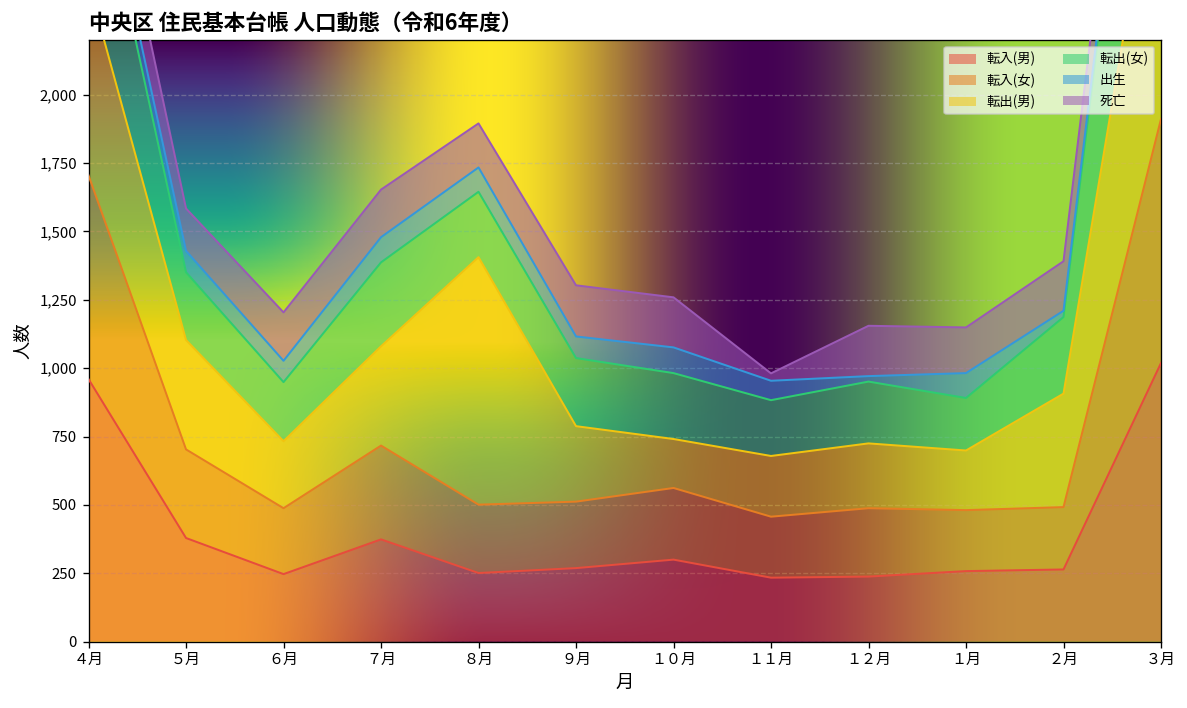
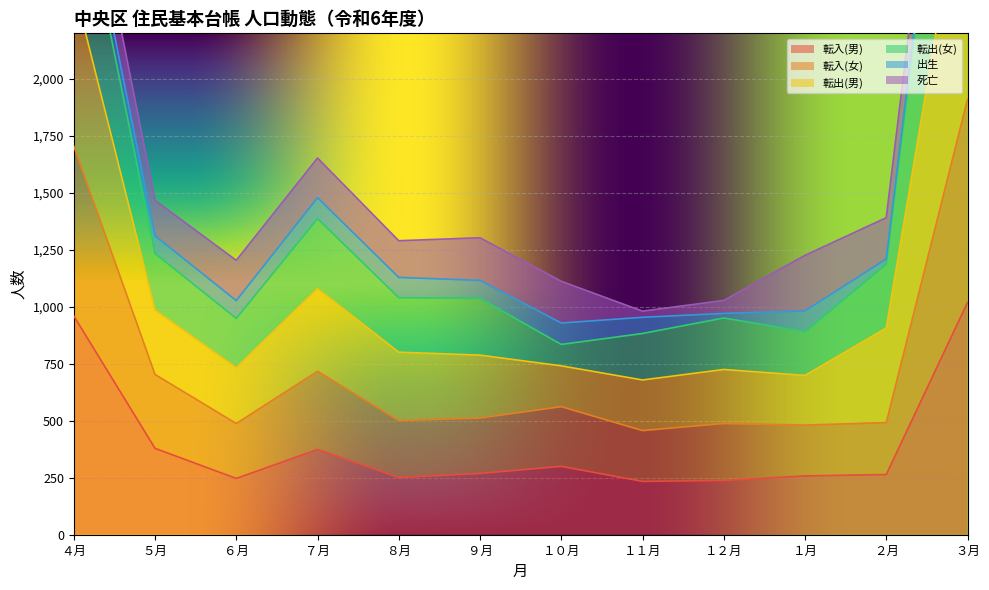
  {
    "転出(男)": {
-     "５月": 400,
+     "５月": 280,
      "６月": 250,
      "７月": 360,
-     "８月": 910,
+     "８月": 300,
      "９月": 280,
      "１０月": 180,
      "１１月": 220,
      "１２月": 240,
      "１月": 220,
      "２月": 420
    },
    "転出(女)": {
      "５月": 250,
      "６月": 220,
      "７月": 310,
      "８月": 240,
      "９月": 250,
-     "１０月": 240,
+     "１０月": 90,
      "１１月": 200,
      "１２月": 230,
      "１月": 190,
      "２月": 280
    },
    "出生": {
      "５月": 80,
      "６月": 80,
      "７月": 90,
      "８月": 90,
      "９月": 80,
      "１０月": 90,
      "１１月": 70,
      "１２月": 20,
      "１月": 90,
      "２月": 20
    },
    "死亡": {
      "５月": 160,
      "６月": 180,
      "７月": 170,
      "８月": 160,
      "９月": 190,
      "１０月": 180,
      "１１月": 30,
-     "１２月": 180,
-     "１月": 170,
+     "１２月": 60,
+     "１月": 240,
      "２月": 180
    }
  }
